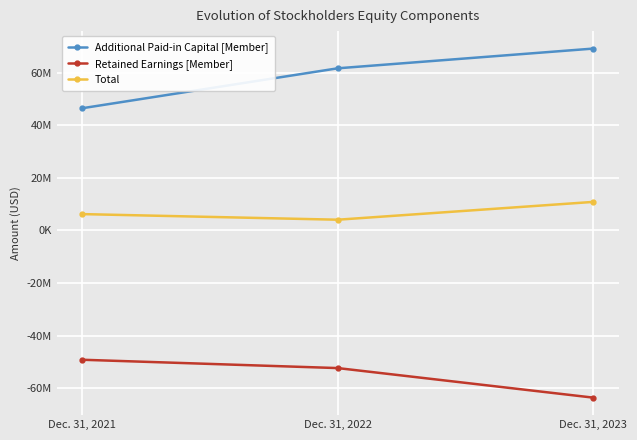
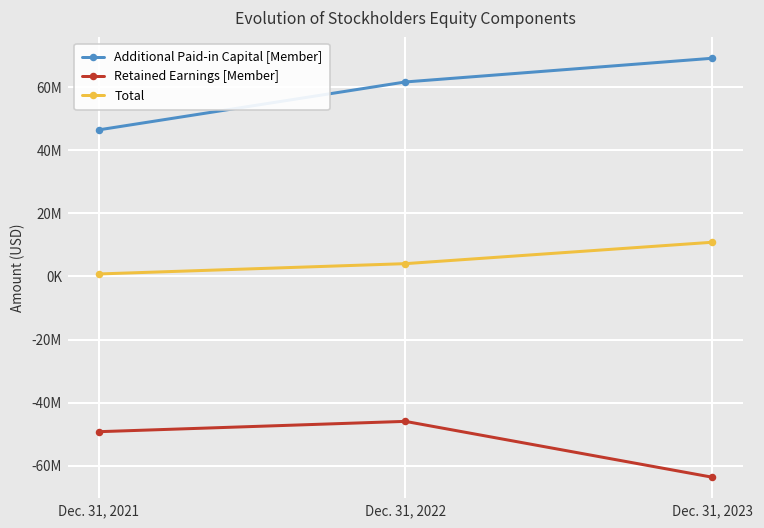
  {
    "Additional Paid-in Capital [Member]": {
      "Dec. 31, 2021": 46000000,
      "Dec. 31, 2022": 62000000,
      "Dec. 31, 2023": 69000000
    },
    "Retained Earnings [Member]": {
      "Dec. 31, 2021": -49000000,
-     "Dec. 31, 2022": -52000000,
+     "Dec. 31, 2022": -46000000,
      "Dec. 31, 2023": -64000000
    },
    "Total": {
-     "Dec. 31, 2021": 6000000,
+     "Dec. 31, 2021": 1000000,
      "Dec. 31, 2022": 4000000,
      "Dec. 31, 2023": 11000000
    }
  }
